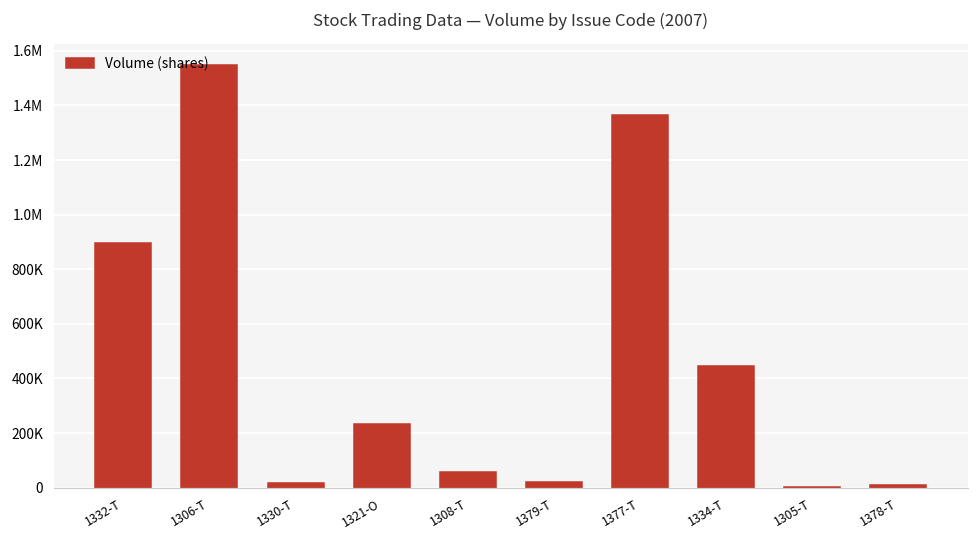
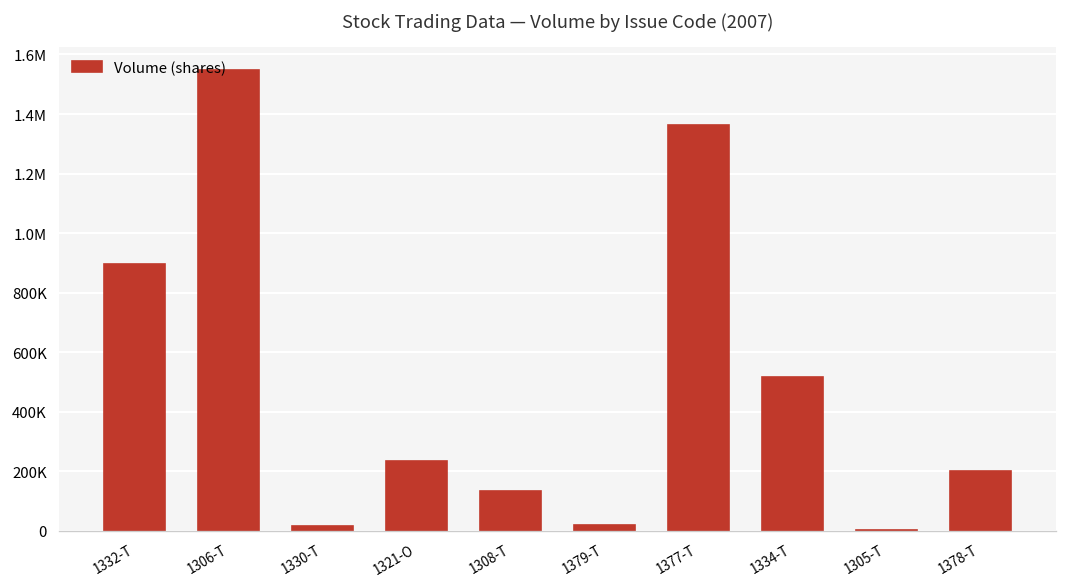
  {
    "1332-T": 900000,
    "1306-T": 1550000,
    "1330-T": 20000,
    "1321-O": 230000,
-   "1308-T": 60000,
+   "1308-T": 130000,
    "1379-T": 20000,
    "1377-T": 1360000,
-   "1334-T": 450000,
-   "1378-T": 10000
+   "1334-T": 520000,
+   "1378-T": 200000
  }
